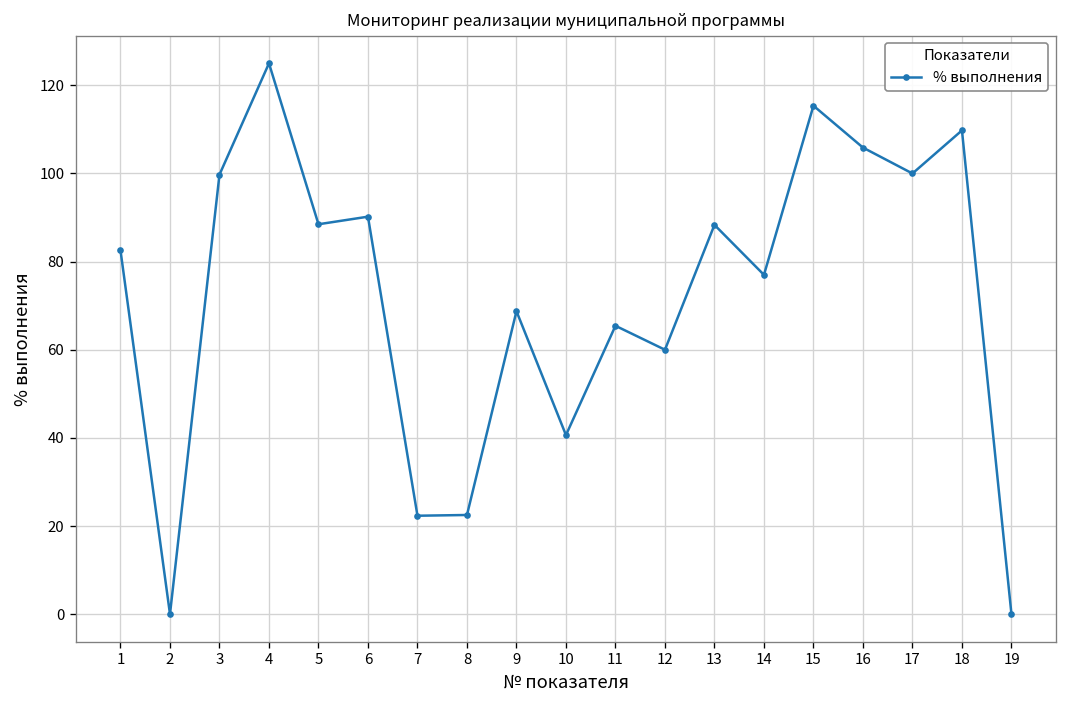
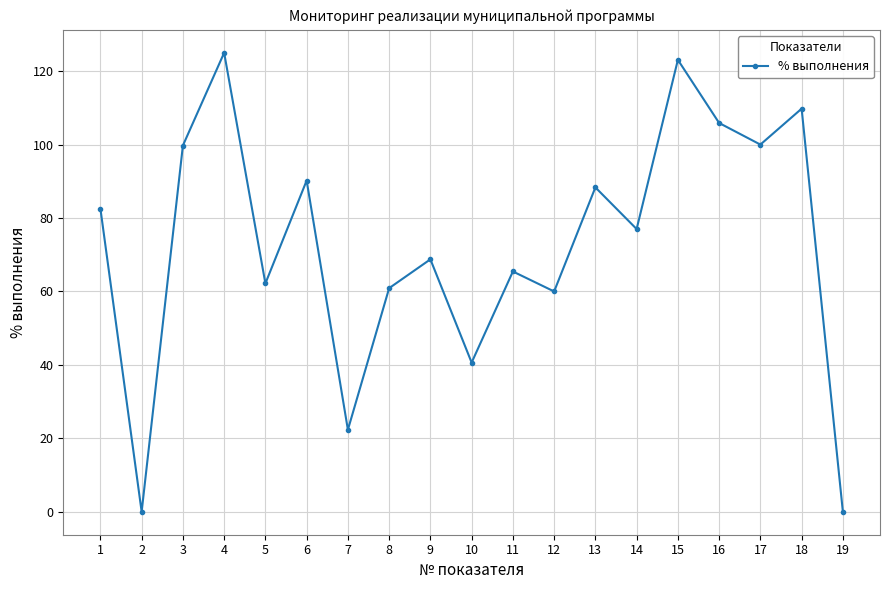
  {
    "1": 83,
    "2": 0,
    "3": 100,
    "4": 125,
-   "5": 88,
+   "5": 62,
    "6": 90,
    "7": 22,
-   "8": 23,
+   "8": 61,
    "9": 69,
    "10": 41,
    "11": 65,
    "12": 60,
    "13": 88,
    "14": 77,
-   "15": 115,
+   "15": 123,
    "16": 106,
    "17": 100,
    "18": 110,
    "19": 0
  }
